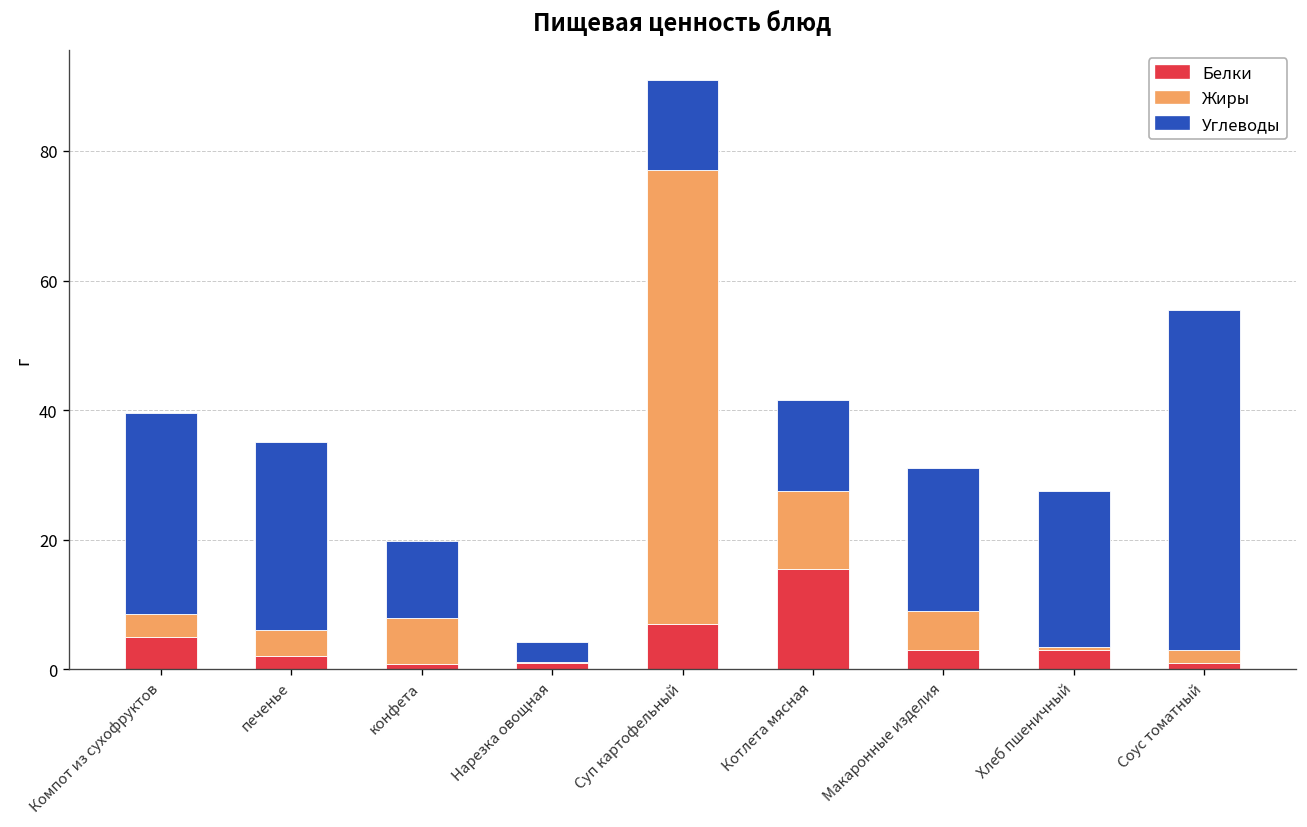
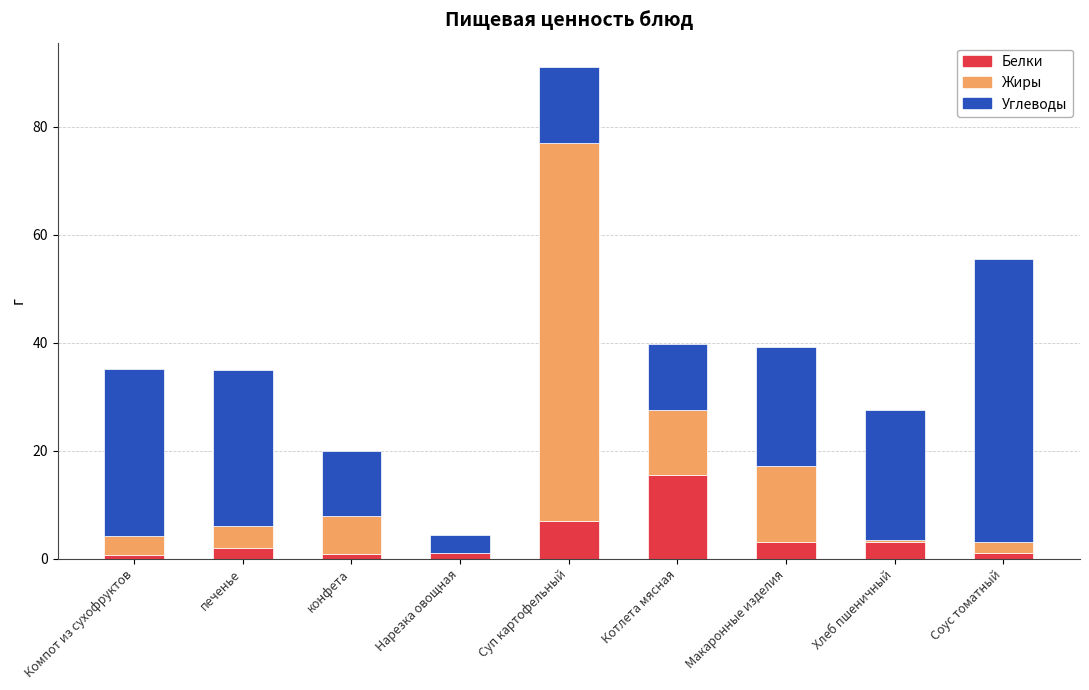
  {
    "Белки": {
-     "Компот из сухофруктов": 5,
+     "Компот из сухофруктов": 1,
      "печенье": 2,
      "конфета": 1,
      "Нарезка овощная": 1,
      "Суп картофельный": 7,
      "Котлета мясная": 16,
      "Макаронные изделия": 3,
      "Хлеб пшеничный": 3,
      "Соус томатный": 1
    },
    "Жиры": {
      "Компот из сухофруктов": 4,
      "печенье": 4,
      "конфета": 7,
      "Суп картофельный": 70,
      "Котлета мясная": 12,
-     "Макаронные изделия": 6,
+     "Макаронные изделия": 14,
      "Соус томатный": 2
    },
    "Углеводы": {
      "Компот из сухофруктов": 31,
      "печенье": 29,
      "конфета": 12,
      "Нарезка овощная": 3,
      "Суп картофельный": 14,
-     "Котлета мясная": 14,
+     "Котлета мясная": 12,
      "Макаронные изделия": 22,
      "Хлеб пшеничный": 24,
      "Соус томатный": 52
    }
  }
